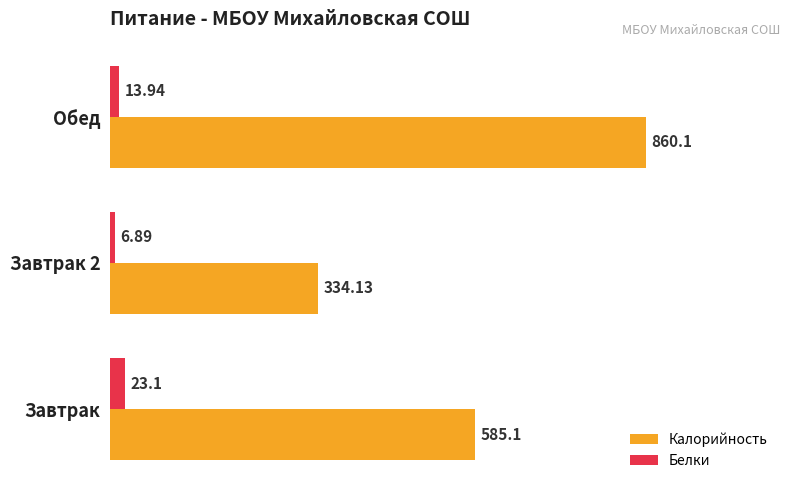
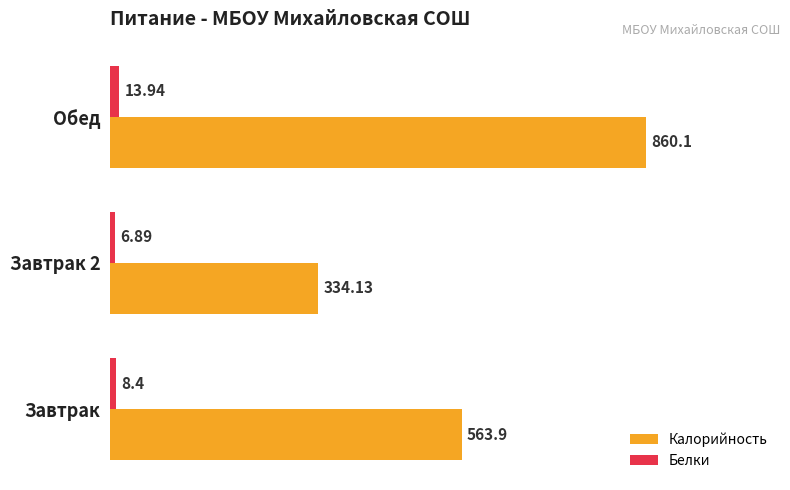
  {
    "Калорийность": {
      "Обед": 860.1,
      "Завтрак 2": 334.13,
-     "Завтрак": 585.1
+     "Завтрак": 563.9
    },
    "Белки": {
      "Обед": 13.94,
      "Завтрак 2": 6.89,
-     "Завтрак": 23.1
+     "Завтрак": 8.4
    }
  }
